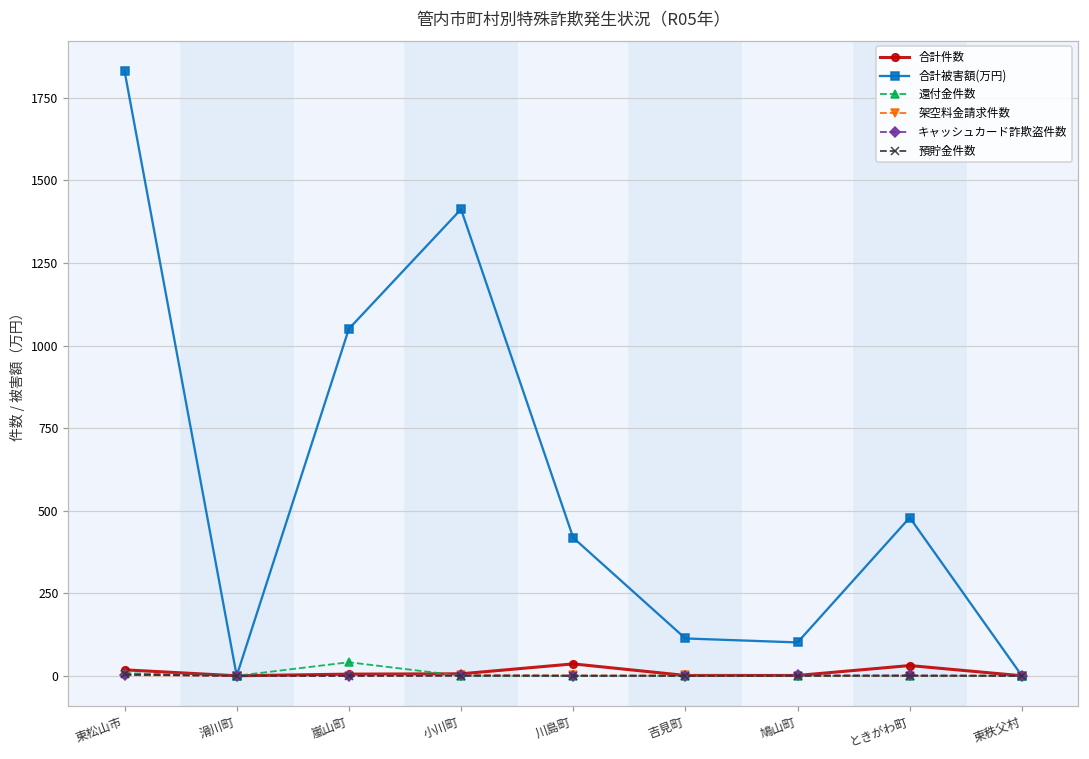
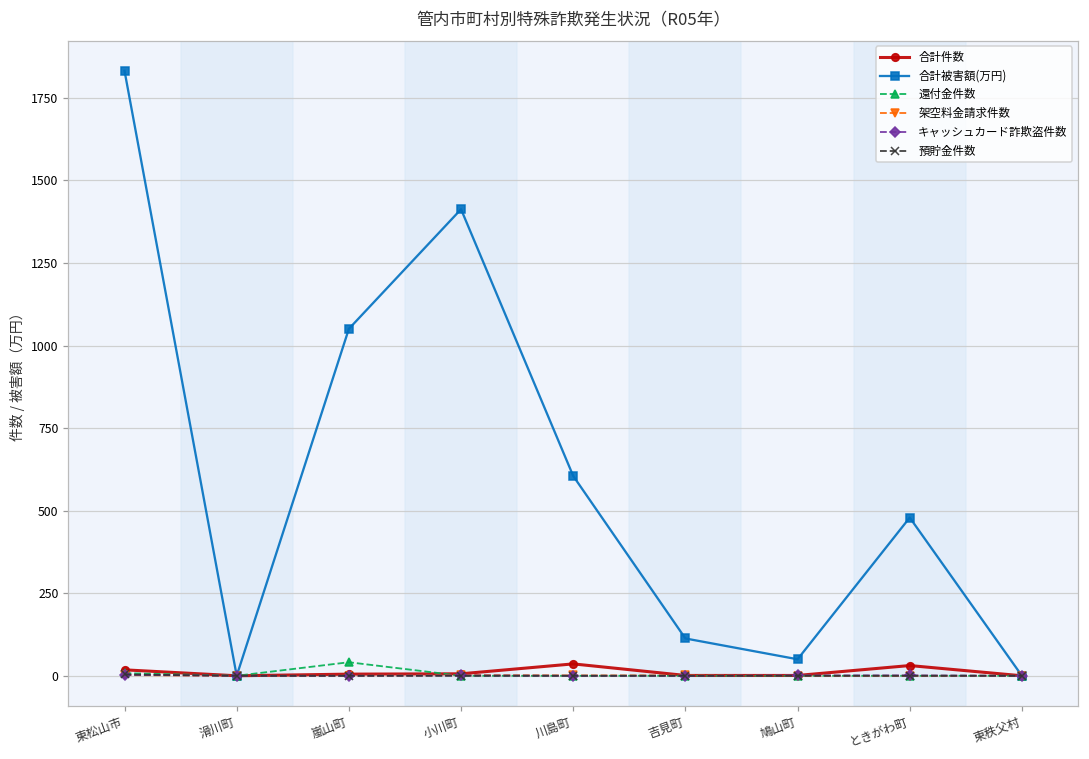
  {
    "合計件数": {
      "東松山市": 20,
      "川島町": 40,
      "ときがわ町": 30
    },
    "合計被害額(万円)": {
      "東松山市": 1830,
      "嵐山町": 1050,
      "小川町": 1410,
-     "川島町": 420,
+     "川島町": 610,
      "吉見町": 110,
-     "鳩山町": 100,
+     "鳩山町": 50,
      "ときがわ町": 480
    },
    "還付金件数": {
      "嵐山町": 40
    }
  }
